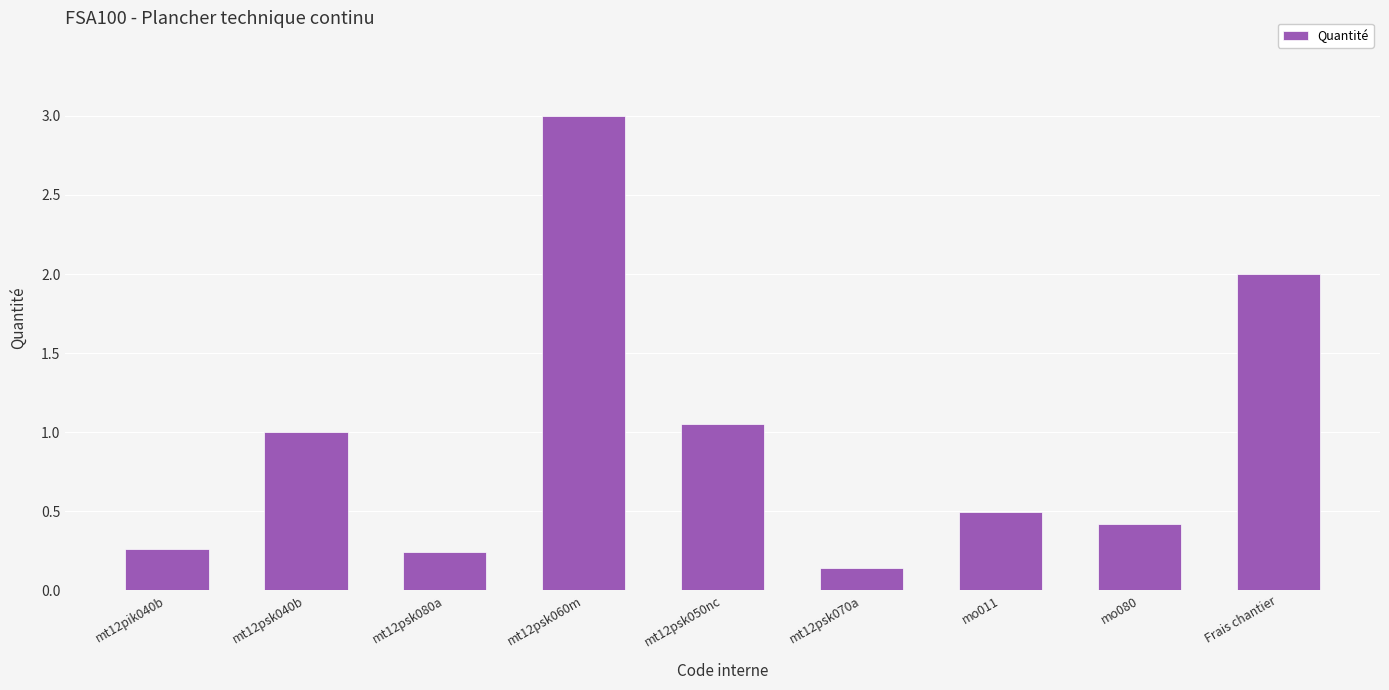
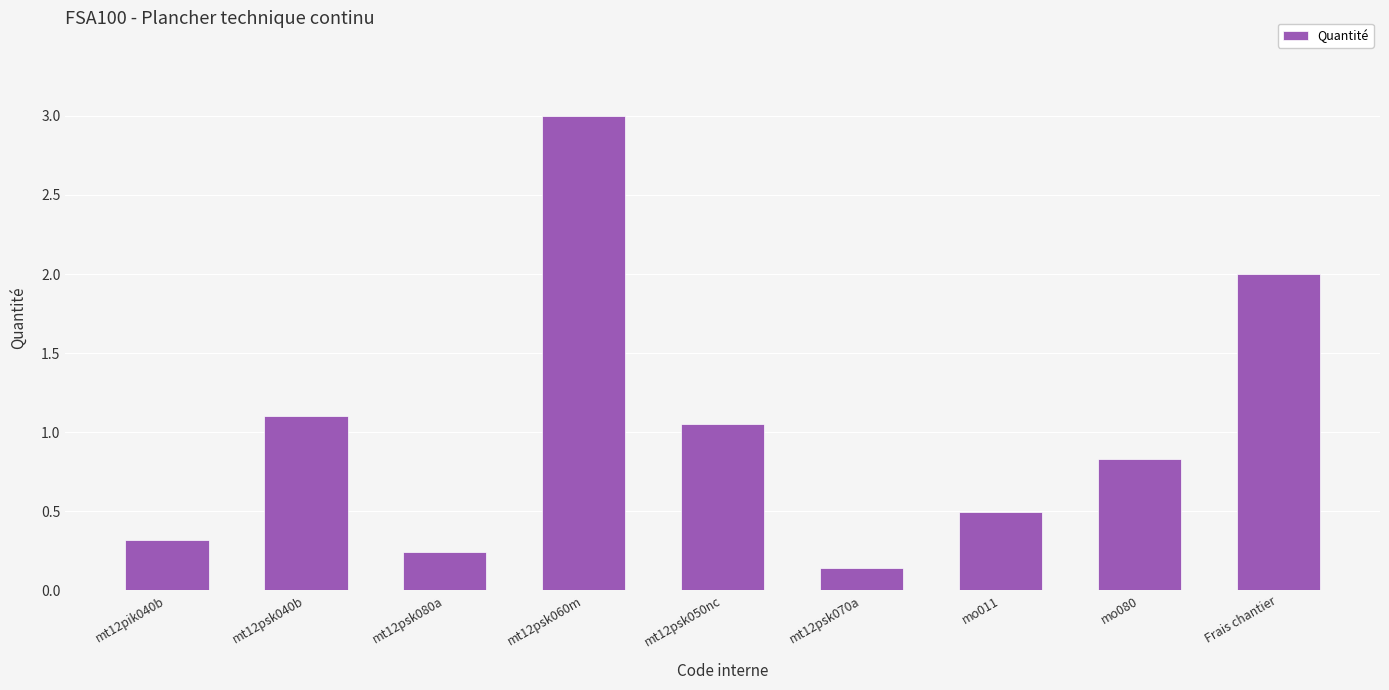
  {
-   "mt12pik040b": 0.26,
-   "mt12psk040b": 1.0,
+   "mt12pik040b": 0.32,
+   "mt12psk040b": 1.1,
    "mt12psk080a": 0.24,
    "mt12psk060m": 3.00,
    "mt12psk050nc": 1.05,
    "mt12psk070a": 0.14,
    "mo011": 0.49,
-   "mo080": 0.42,
+   "mo080": 0.83,
    "Frais chantier": 2.00
  }
